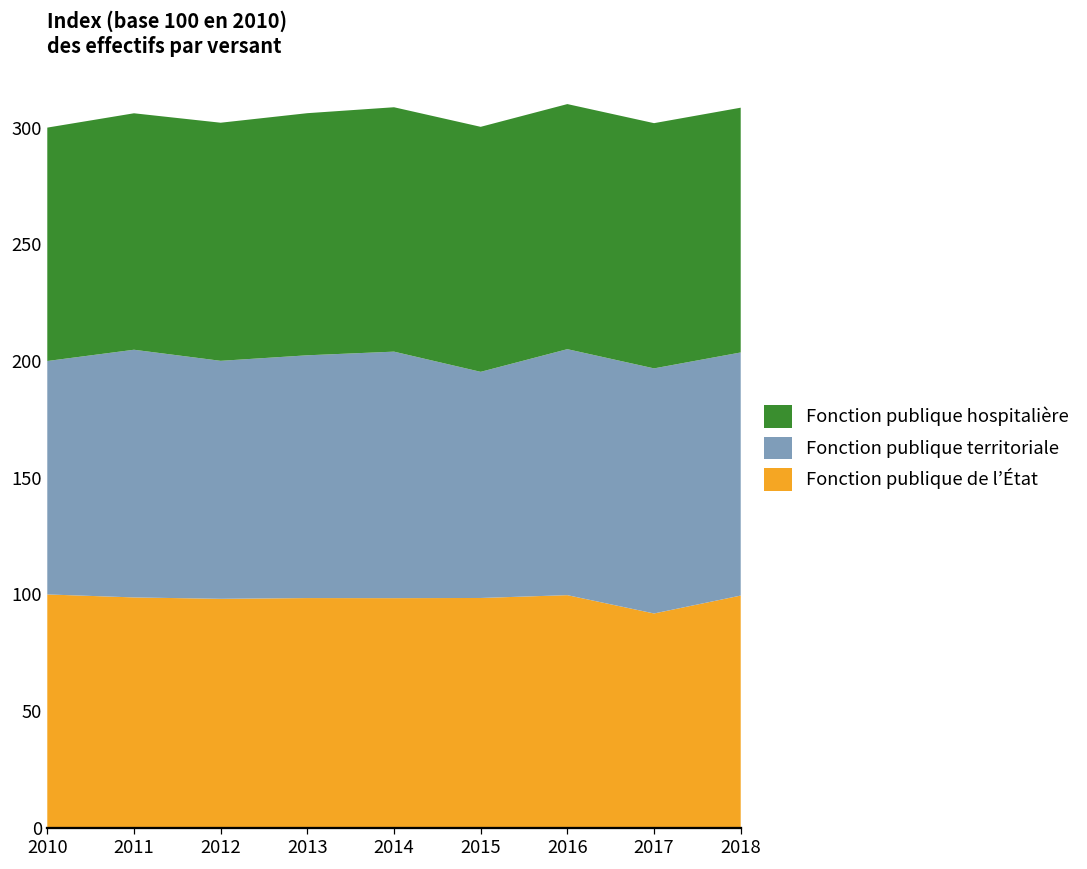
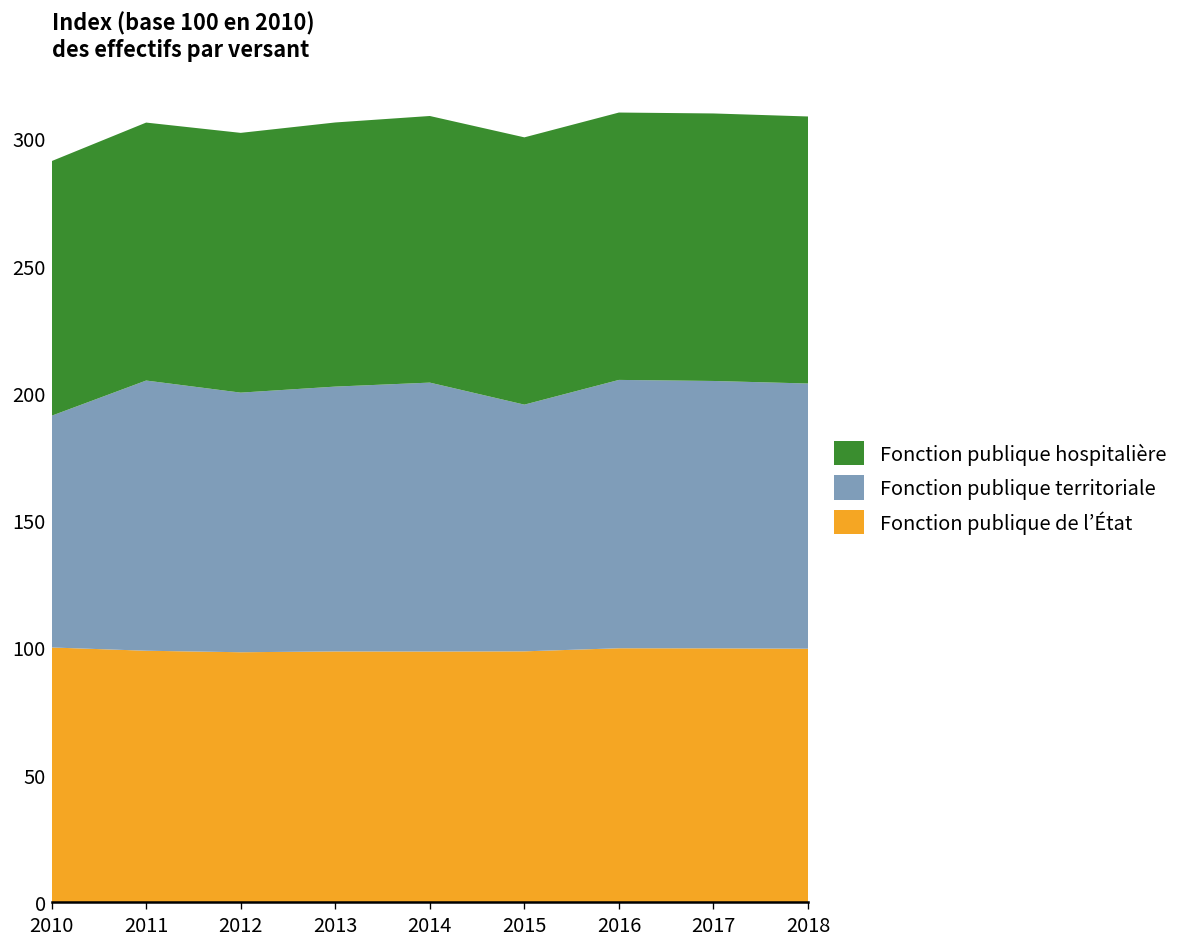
  {
    "Fonction publique de l’État": {
-     "2017": 92
+     "2017": 100
    },
    "Fonction publique territoriale": {
-     "2010": 100
+     "2010": 91
    },
    "Fonction publique hospitalière": {
      "2010": 100,
      "2011": 101,
      "2012": 102,
      "2013": 104,
      "2014": 105,
      "2015": 105,
      "2016": 105,
      "2017": 105,
      "2018": 105
    }
  }
